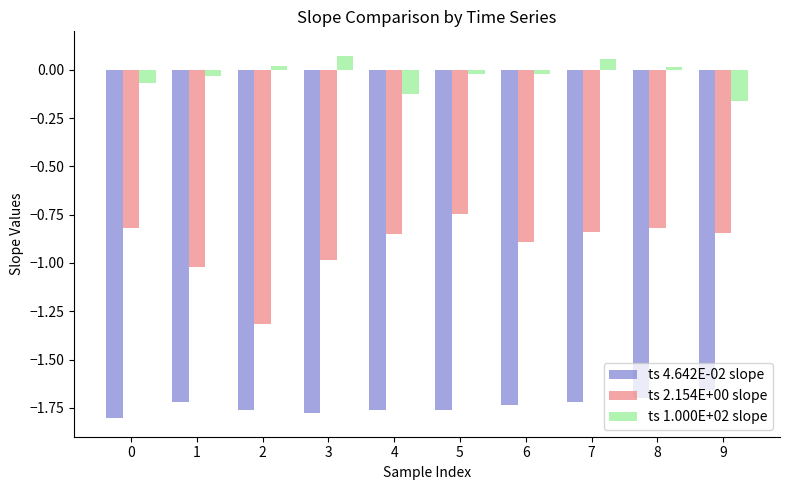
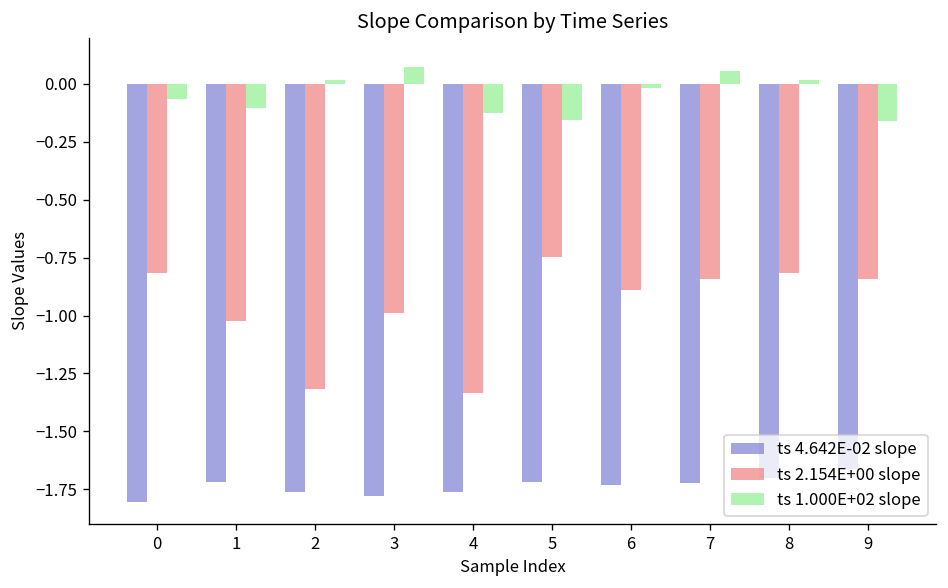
  {
    "ts 4.642E-02 slope": {
      "0": -1.81,
      "1": -1.72,
      "2": -1.76,
      "3": -1.78,
      "4": -1.76,
-     "5": -1.76,
+     "5": -1.72,
      "6": -1.73,
      "7": -1.72
    },
    "ts 2.154E+00 slope": {
      "0": -0.82,
      "1": -1.02,
      "2": -1.32,
      "3": -0.99,
-     "4": -0.85,
+     "4": -1.34,
      "5": -0.75,
      "6": -0.89,
      "7": -0.84,
      "8": -0.82,
      "9": -0.84
    },
    "ts 1.000E+02 slope": {
      "0": -0.07,
-     "1": -0.03,
+     "1": -0.10,
      "2": 0.02,
      "3": 0.07,
      "4": -0.12,
-     "5": -0.02,
+     "5": -0.16,
      "6": -0.02,
      "7": 0.06,
      "8": 0.02,
      "9": -0.16
    }
  }
